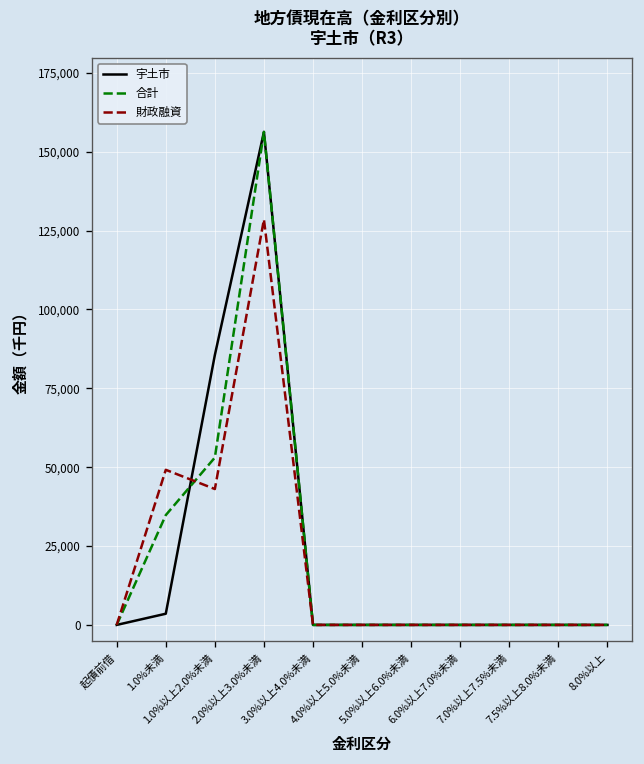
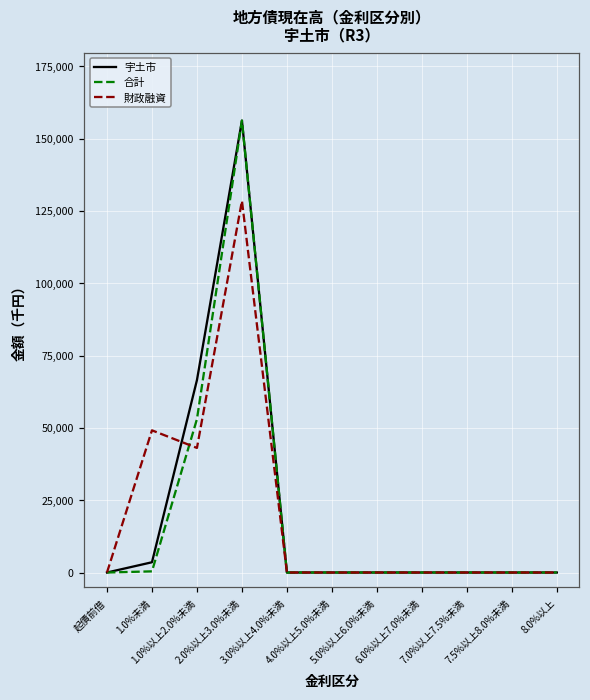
  {
    "宇土市": {
      "1.0%未満": "4,000",
-     "1.0%以上2.0%未満": "86,000"
+     "1.0%以上2.0%未満": "67,000"
    },
    "合計": {
-     "1.0%未満": "35,000",
+     "1.0%未満": "0",
      "1.0%以上2.0%未満": "53,000"
    },
    "財政融資": {
      "1.0%未満": "49,000",
      "1.0%以上2.0%未満": "43,000",
      "2.0%以上3.0%未満": "128,000"
    }
  }
